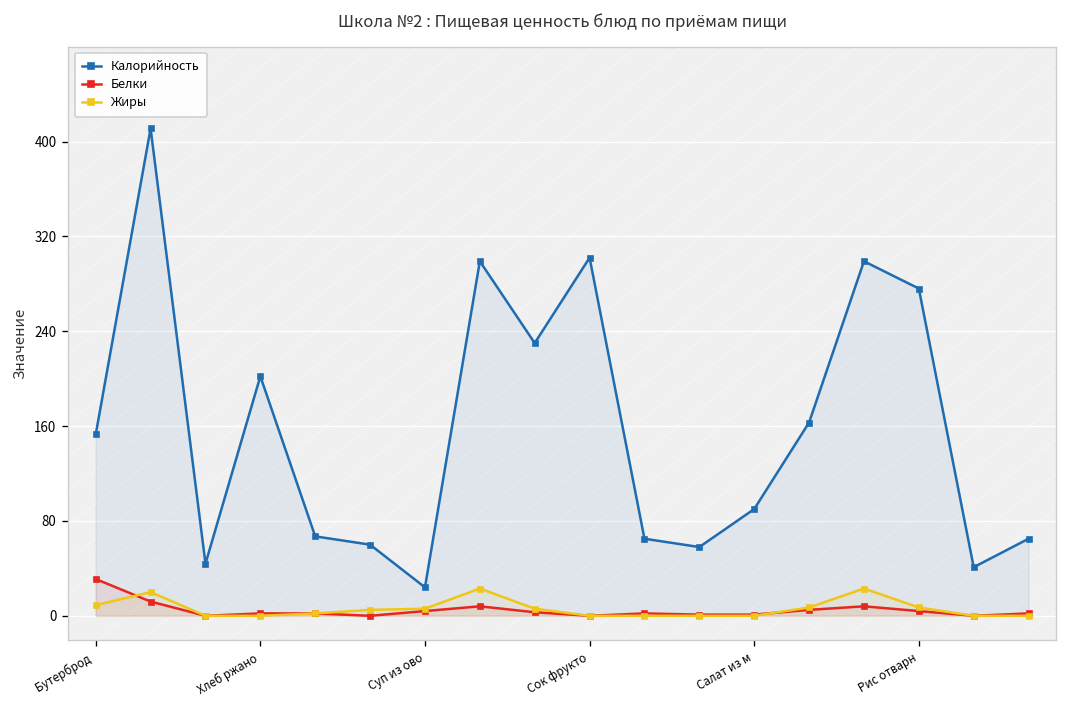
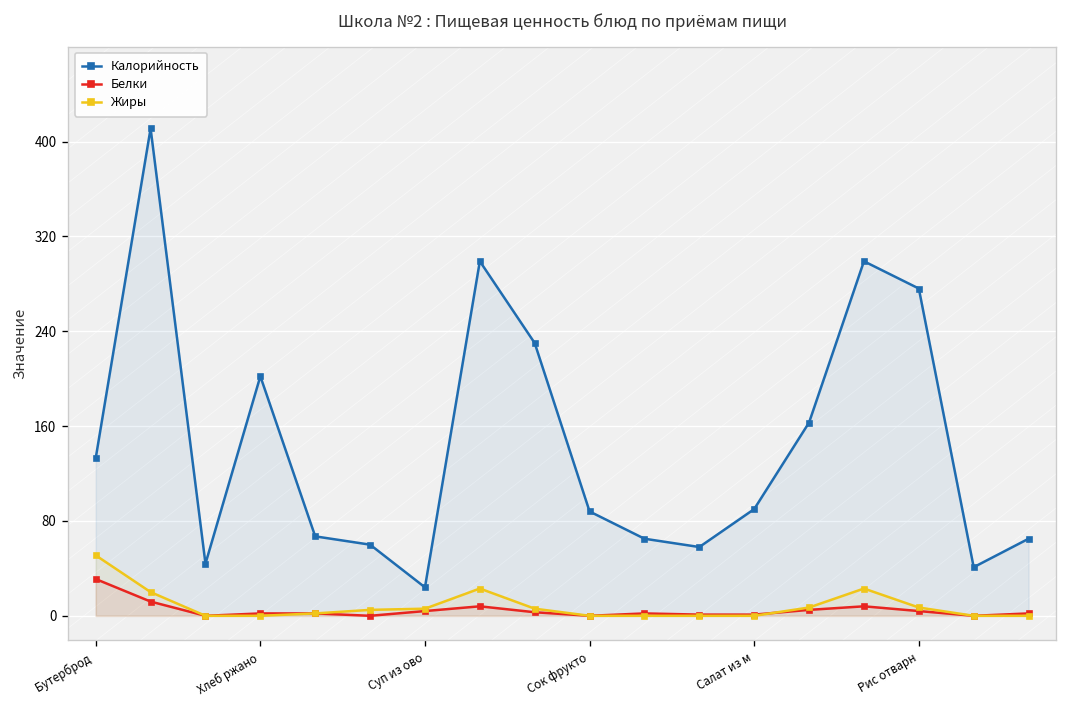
  {
    "Калорийность": {
-     "Бутерброд": 150,
+     "Бутерброд": 130,
      "Хлеб ржано": 200,
      "Суп из ово": 20,
-     "Сок фрукто": 300,
+     "Сок фрукто": 90,
      "Салат из м": 90,
      "Рис отварн": 280
    },
    "Белки": {
      "Бутерброд": 30,
      "Рис отварн": 0
    },
    "Жиры": {
-     "Бутерброд": 10,
+     "Бутерброд": 50,
      "Рис отварн": 10
    }
  }
